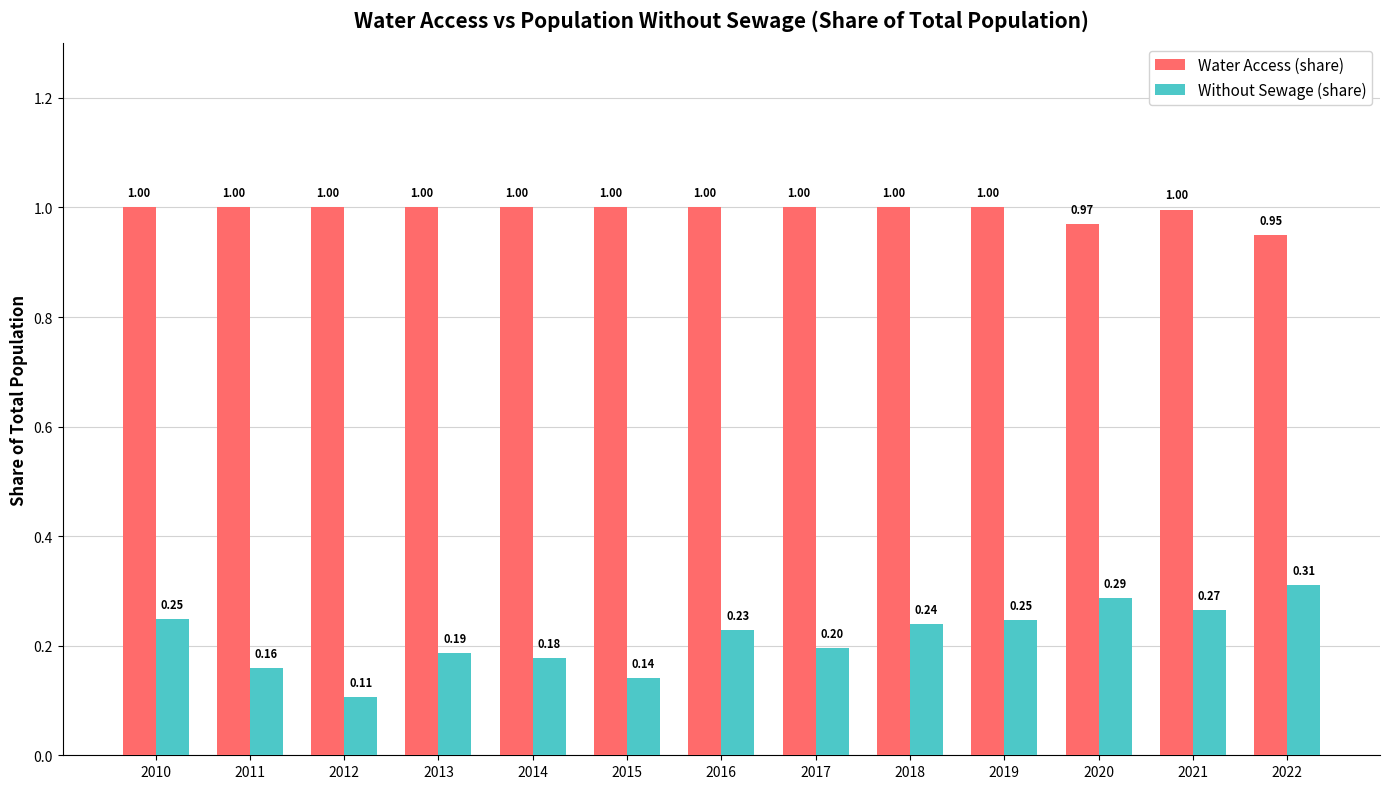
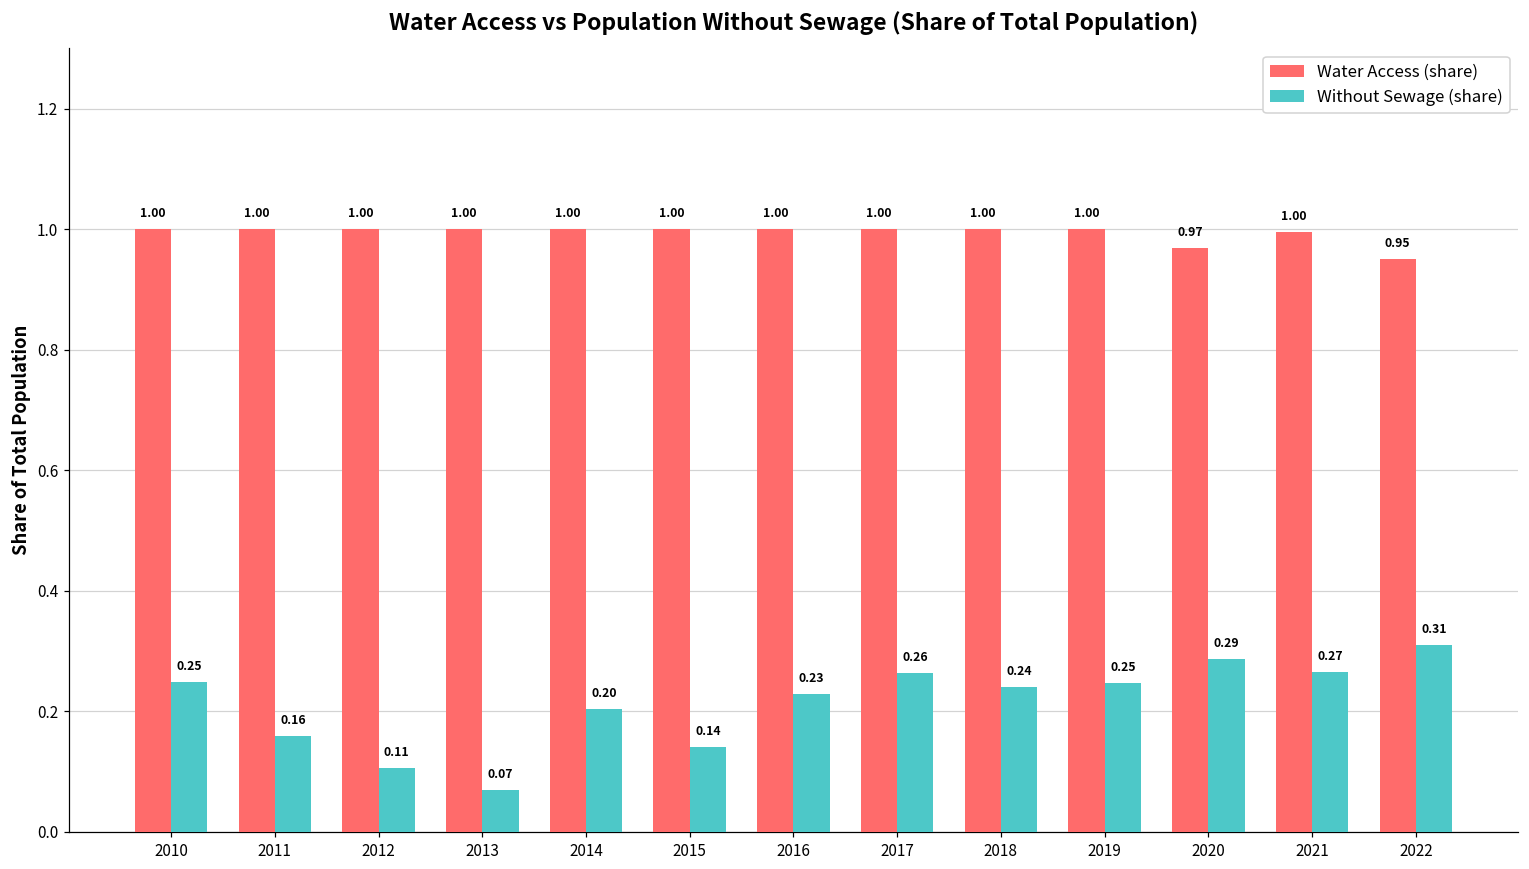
  {
    "Water Access (share)": {
      "2010": 1.00,
      "2011": 1.00,
      "2012": 1.00,
      "2013": 1.00,
      "2014": 1.00,
      "2015": 1.00,
      "2016": 1.00,
      "2017": 1.00,
      "2018": 1.00,
      "2019": 1.00,
      "2020": 0.97,
      "2021": 1.00,
      "2022": 0.95
    },
    "Without Sewage (share)": {
      "2010": 0.25,
      "2011": 0.16,
      "2012": 0.11,
-     "2013": 0.19,
-     "2014": 0.18,
+     "2013": 0.07,
+     "2014": 0.20,
      "2015": 0.14,
      "2016": 0.23,
-     "2017": 0.20,
+     "2017": 0.26,
      "2018": 0.24,
      "2019": 0.25,
      "2020": 0.29,
      "2021": 0.27,
      "2022": 0.31
    }
  }
